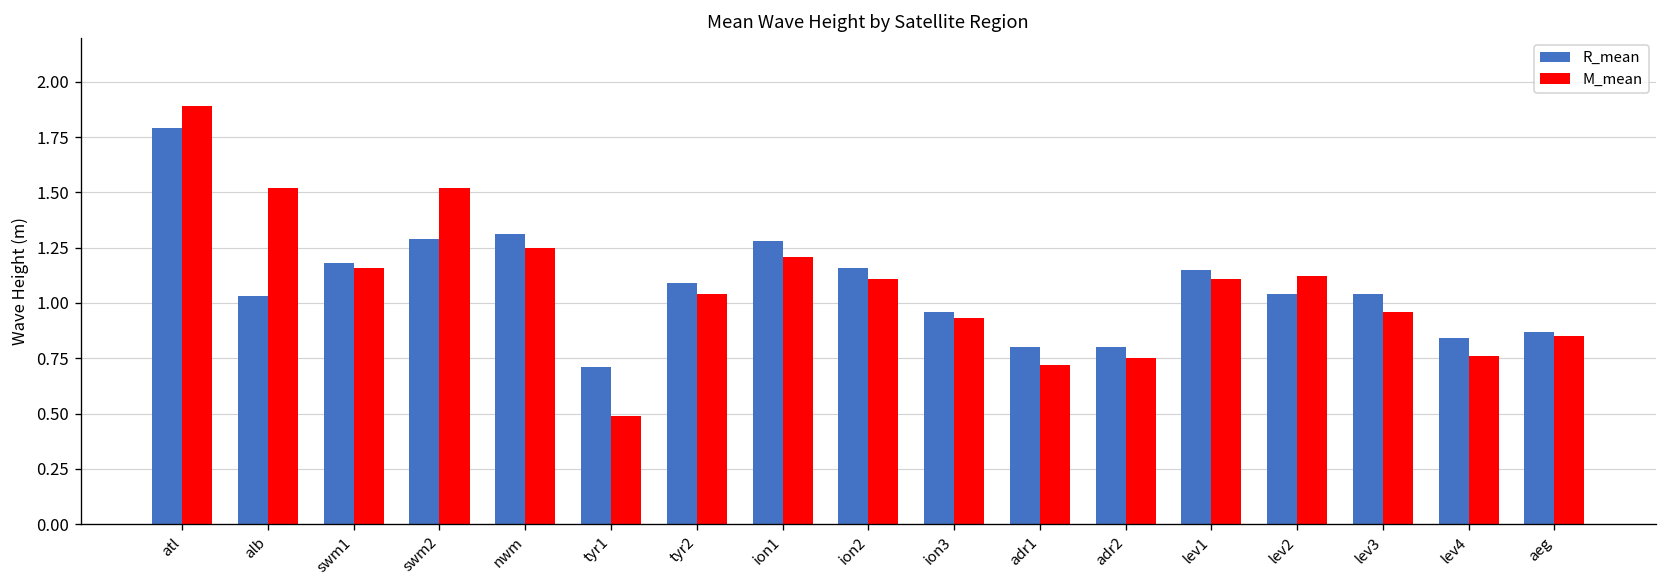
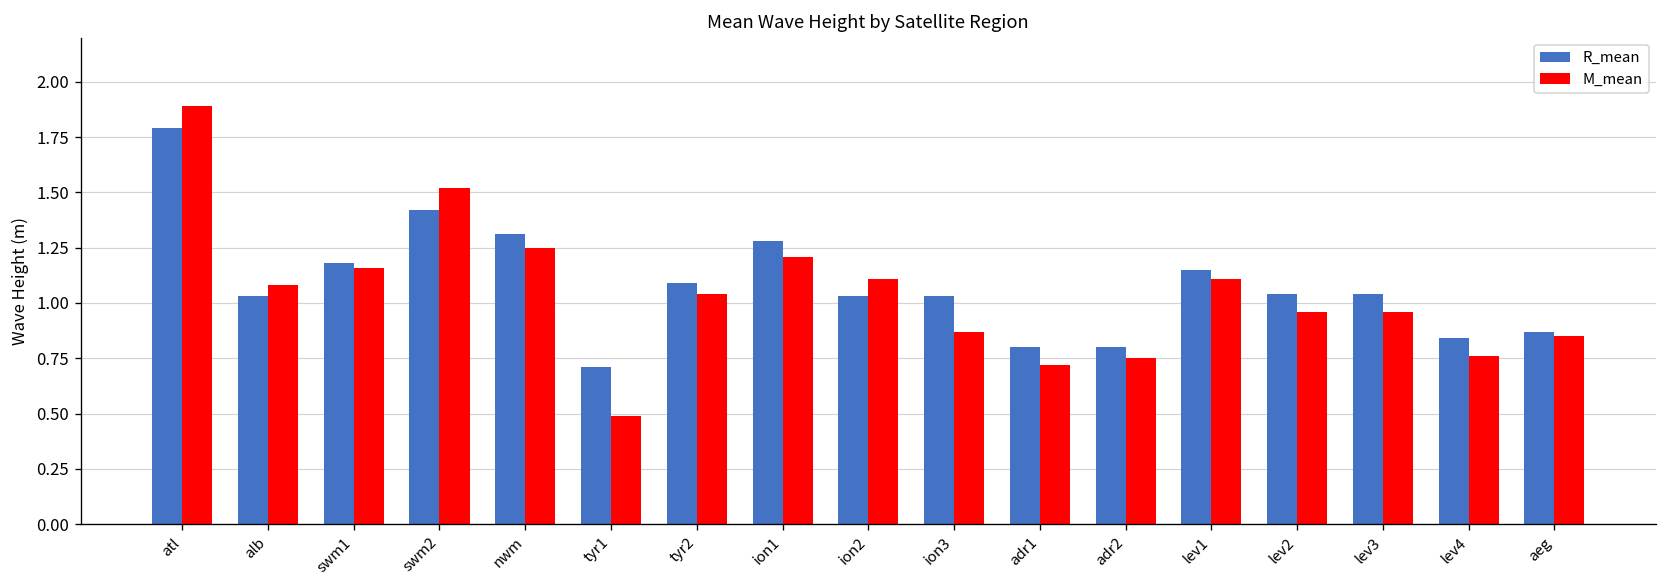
  {
    "R_mean": {
      "atl": 1.79,
      "alb": 1.03,
      "swm1": 1.18,
-     "swm2": 1.29,
+     "swm2": 1.42,
      "nwm": 1.31,
      "tyr1": 0.71,
      "tyr2": 1.09,
      "ion1": 1.28,
-     "ion2": 1.16,
-     "ion3": 0.96,
+     "ion2": 1.03,
+     "ion3": 1.03,
      "adr1": 0.80,
      "adr2": 0.80,
      "lev1": 1.15,
      "lev2": 1.04,
      "lev3": 1.04,
      "lev4": 0.84,
      "aeg": 0.87
    },
    "M_mean": {
      "atl": 1.89,
-     "alb": 1.52,
+     "alb": 1.08,
      "swm1": 1.16,
      "swm2": 1.52,
      "nwm": 1.25,
      "tyr1": 0.49,
      "tyr2": 1.04,
      "ion1": 1.21,
      "ion2": 1.11,
-     "ion3": 0.93,
+     "ion3": 0.87,
      "adr1": 0.72,
      "adr2": 0.75,
      "lev1": 1.11,
-     "lev2": 1.12,
+     "lev2": 0.96,
      "lev3": 0.96,
      "lev4": 0.76,
      "aeg": 0.85
    }
  }
